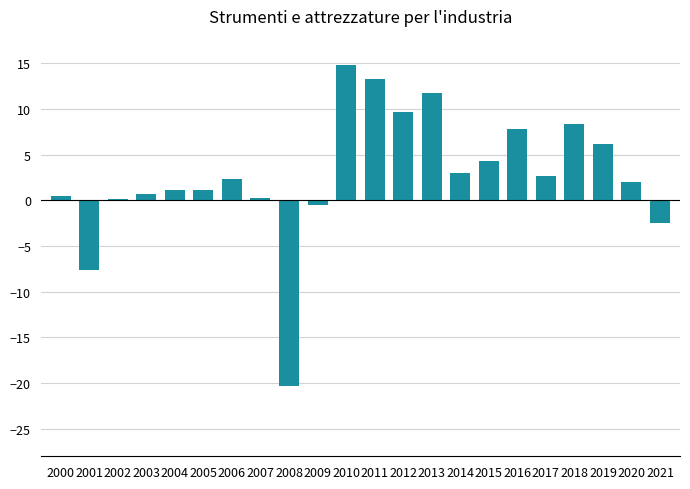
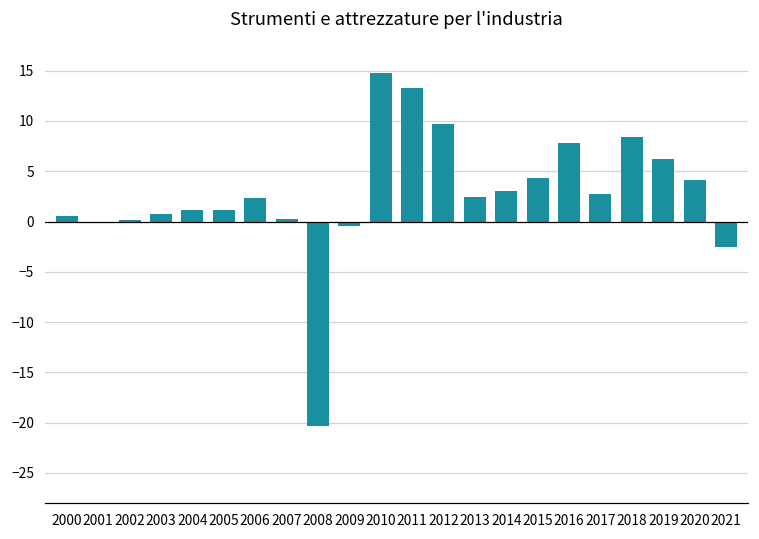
  {
    "2000": 1,
-   "2001": -8,
+   "2001": 0,
    "2003": 1,
    "2004": 1,
    "2005": 1,
    "2006": 2,
    "2008": -20,
    "2009": 0,
    "2010": 15,
    "2011": 13,
    "2012": 10,
-   "2013": 12,
+   "2013": 2,
    "2014": 3,
    "2015": 4,
    "2016": 8,
    "2017": 3,
    "2018": 8,
    "2019": 6,
-   "2020": 2,
+   "2020": 4,
    "2021": -3
  }
